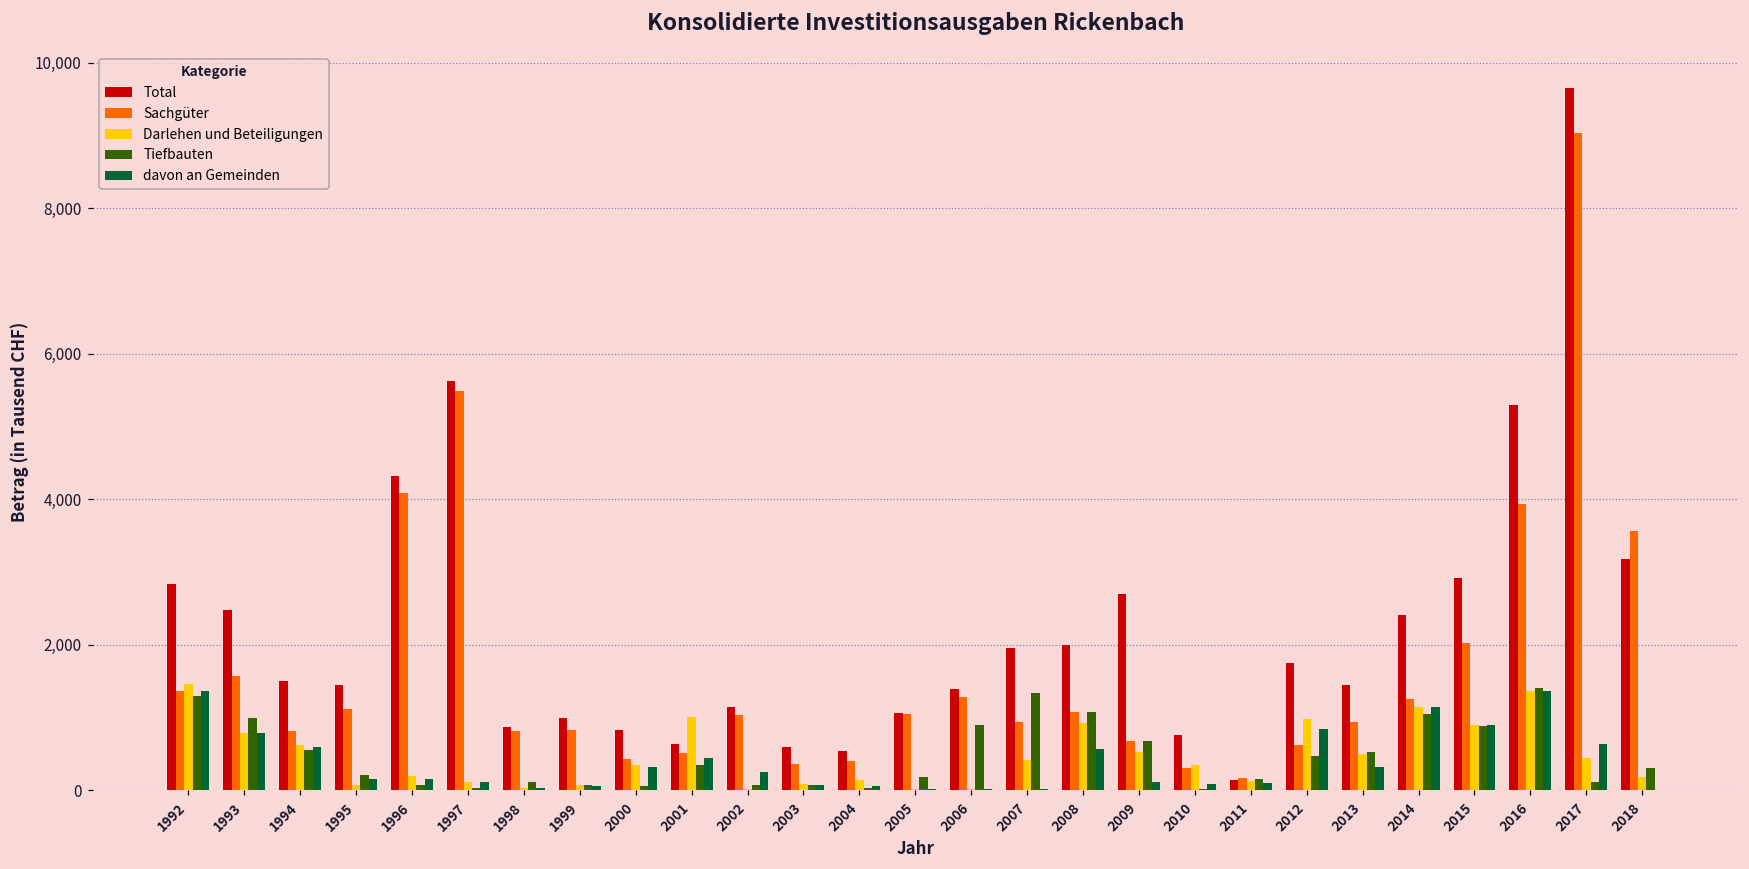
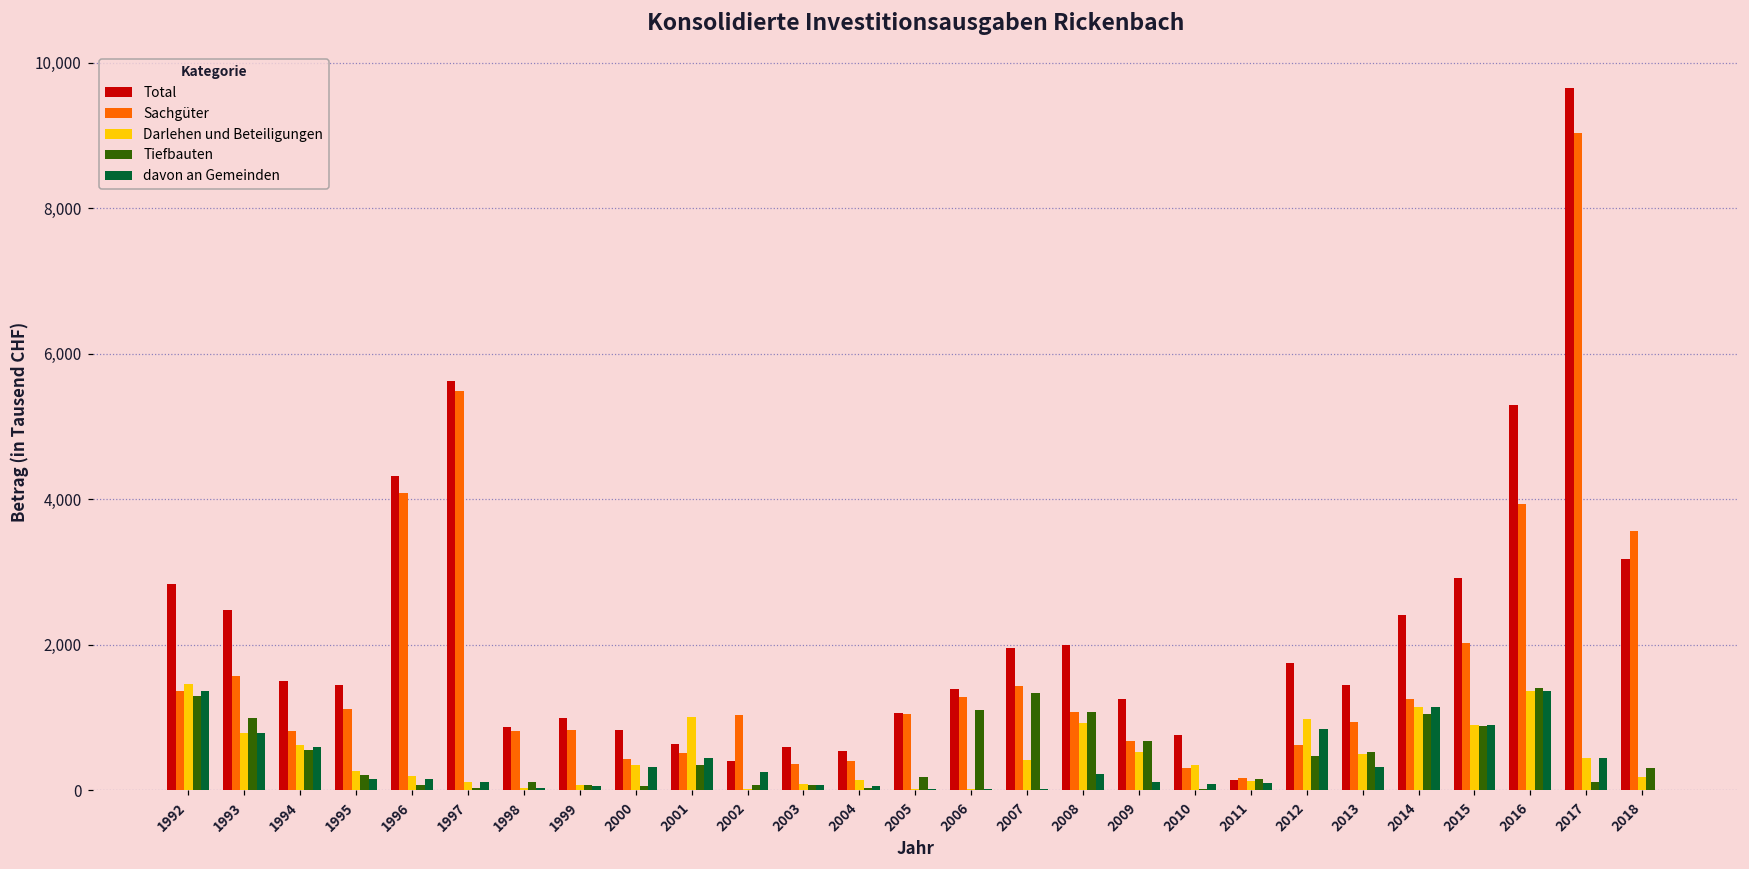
  {
    "Total": {
      "1992": "2,800",
      "1993": "2,500",
      "1994": "1,500",
      "1995": "1,500",
      "1996": "4,300",
      "1997": "5,600",
      "1998": "900",
      "1999": "1,000",
      "2000": "800",
      "2001": "600",
-     "2002": "1,200",
+     "2002": "400",
      "2003": "600",
      "2004": "500",
      "2005": "1,100",
      "2006": "1,400",
      "2007": "2,000",
      "2008": "2,000",
-     "2009": "2,700",
+     "2009": "1,300",
      "2010": "800",
      "2011": "100",
      "2012": "1,700",
      "2013": "1,400",
      "2014": "2,400",
      "2015": "2,900",
      "2016": "5,300",
      "2017": "9,700",
      "2018": "3,200"
    },
    "Sachgüter": {
      "1992": "1,400",
      "1993": "1,600",
      "1994": "800",
      "1995": "1,100",
      "1996": "4,100",
      "1997": "5,500",
      "1998": "800",
      "1999": "800",
      "2000": "400",
      "2001": "500",
      "2002": "1,000",
      "2003": "400",
      "2004": "400",
      "2005": "1,100",
      "2006": "1,300",
-     "2007": "900",
+     "2007": "1,400",
      "2008": "1,100",
      "2009": "700",
      "2010": "300",
      "2011": "200",
      "2012": "600",
      "2013": "900",
      "2014": "1,300",
      "2015": "2,000",
      "2016": "3,900",
      "2017": "9,000",
      "2018": "3,600"
    },
    "Darlehen und Beteiligungen": {
      "1992": "1,500",
      "1993": "800",
      "1994": "600",
-     "1995": "100",
+     "1995": "300",
      "1996": "200",
      "1997": "100",
      "1999": "100",
      "2000": "300",
      "2001": "1,000",
      "2003": "100",
      "2004": "100",
      "2007": "400",
      "2008": "900",
      "2009": "500",
      "2010": "400",
      "2011": "100",
      "2012": "1,000",
      "2013": "500",
      "2014": "1,200",
      "2015": "900",
      "2016": "1,400",
      "2017": "500",
      "2018": "200"
    },
    "Tiefbauten": {
      "1992": "1,300",
      "1993": "1,000",
      "1994": "500",
      "1995": "200",
      "1996": "100",
      "1997": "0",
      "1998": "100",
      "1999": "100",
      "2000": "100",
      "2001": "400",
      "2002": "100",
      "2003": "100",
      "2005": "200",
-     "2006": "900",
+     "2006": "1,100",
      "2007": "1,300",
      "2008": "1,100",
      "2009": "700",
      "2011": "200",
      "2012": "500",
      "2013": "500",
      "2014": "1,100",
      "2015": "900",
      "2016": "1,400",
      "2017": "100",
      "2018": "300"
    },
    "davon an Gemeinden": {
      "1992": "1,400",
      "1993": "800",
      "1994": "600",
      "1995": "200",
      "1996": "200",
      "1997": "100",
      "1999": "100",
      "2000": "300",
      "2001": "400",
      "2002": "200",
      "2003": "100",
      "2004": "100",
-     "2008": "600",
+     "2008": "200",
      "2009": "100",
      "2010": "100",
      "2011": "100",
      "2012": "800",
      "2013": "300",
      "2014": "1,200",
      "2015": "900",
      "2016": "1,400",
-     "2017": "600",
+     "2017": "500",
      "2018": "0"
    }
  }
